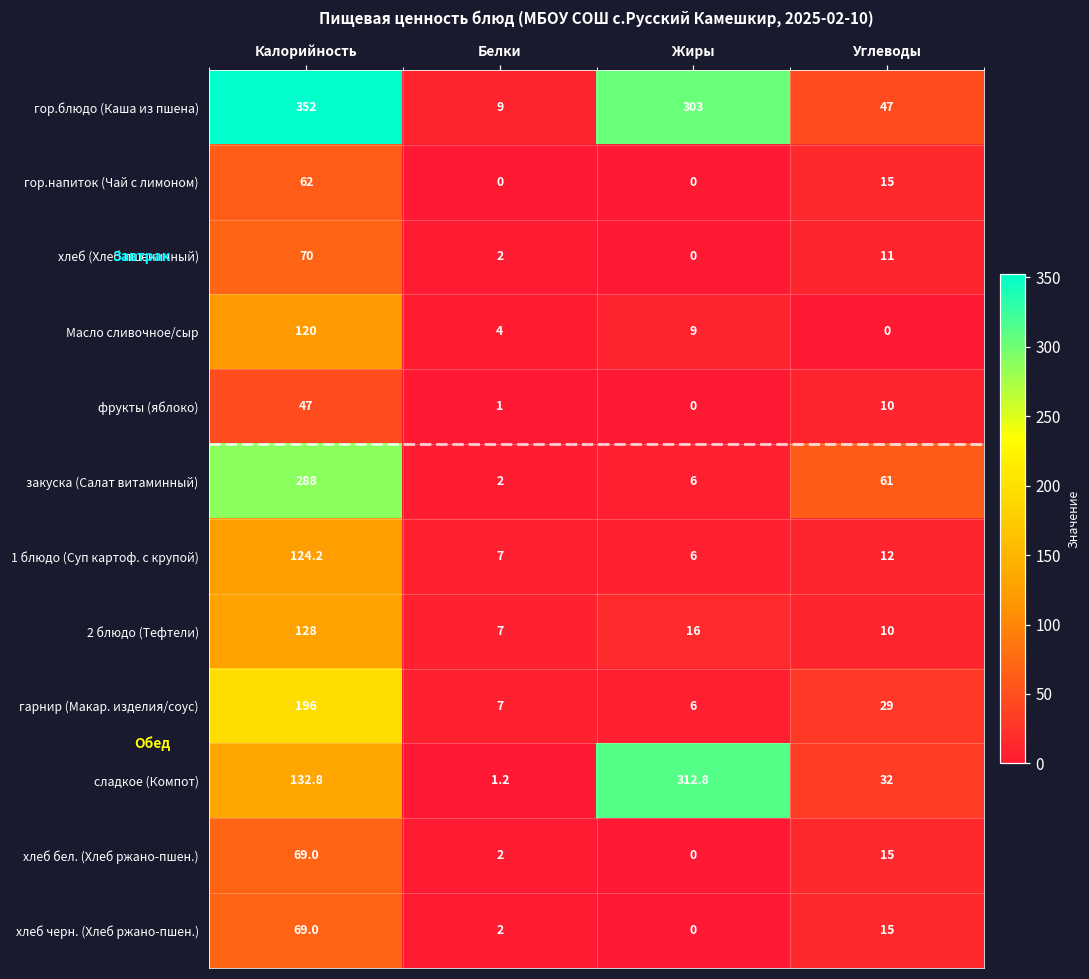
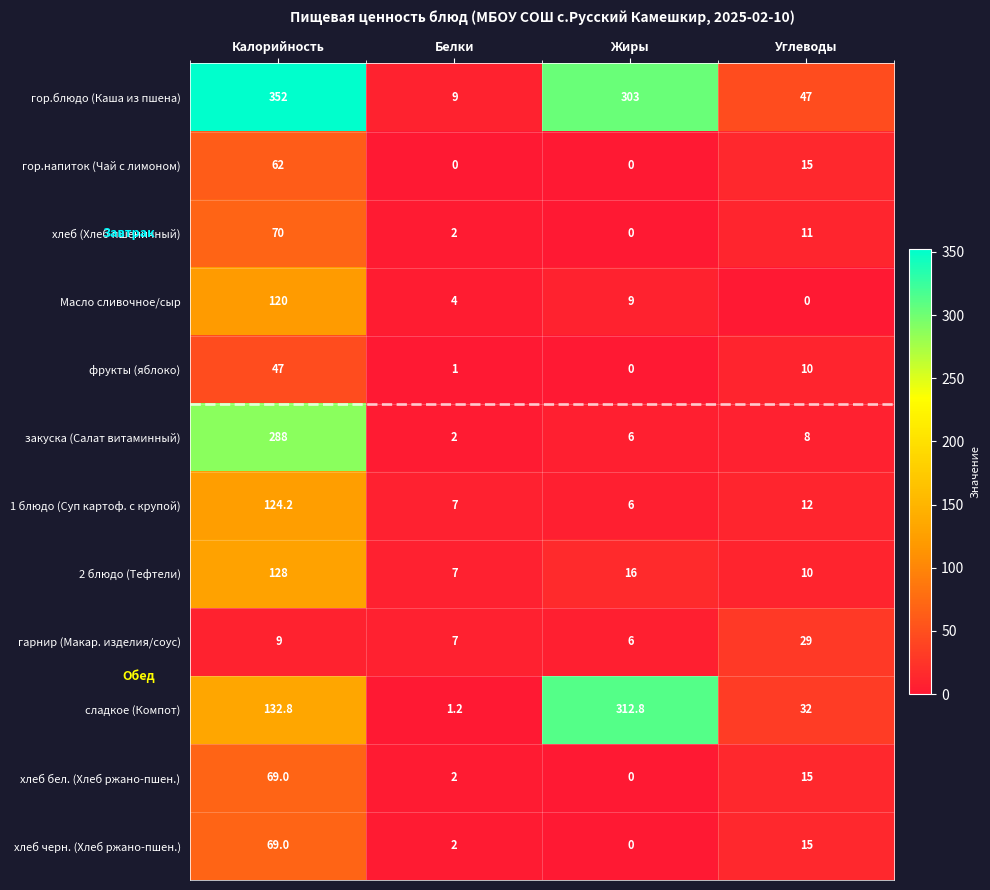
  {
    "гор.блюдо (Каша из пшена)": {
      "Калорийность": 352,
      "Белки": 9,
      "Жиры": 303,
      "Углеводы": 47
    },
    "гор.напиток (Чай с лимоном)": {
      "Калорийность": 62,
      "Белки": 0,
      "Жиры": 0,
      "Углеводы": 15
    },
    "хлеб (Хлеб пшеничный)": {
      "Калорийность": 70,
      "Белки": 2,
      "Жиры": 0,
      "Углеводы": 11
    },
    "Масло сливочное/сыр": {
      "Калорийность": 120,
      "Белки": 4,
      "Жиры": 9,
      "Углеводы": 0
    },
    "фрукты (яблоко)": {
      "Калорийность": 47,
      "Белки": 1,
      "Жиры": 0,
      "Углеводы": 10
    },
    "закуска (Салат витаминный)": {
      "Калорийность": 288,
      "Белки": 2,
      "Жиры": 6,
-     "Углеводы": 61
+     "Углеводы": 8
    },
    "1 блюдо (Суп картоф. с крупой)": {
      "Калорийность": 124.2,
      "Белки": 7,
      "Жиры": 6,
      "Углеводы": 12
    },
    "2 блюдо (Тефтели)": {
      "Калорийность": 128,
      "Белки": 7,
      "Жиры": 16,
      "Углеводы": 10
    },
    "гарнир (Макар. изделия/соус)": {
-     "Калорийность": 196,
+     "Калорийность": 9,
      "Белки": 7,
      "Жиры": 6,
      "Углеводы": 29
    },
    "сладкое (Компот)": {
      "Калорийность": 132.8,
      "Белки": 1.2,
      "Жиры": 312.8,
      "Углеводы": 32
    },
    "хлеб бел. (Хлеб ржано-пшен.)": {
      "Калорийность": 69.0,
      "Белки": 2,
      "Жиры": 0,
      "Углеводы": 15
    },
    "хлеб черн. (Хлеб ржано-пшен.)": {
      "Калорийность": 69.0,
      "Белки": 2,
      "Жиры": 0,
      "Углеводы": 15
    }
  }
